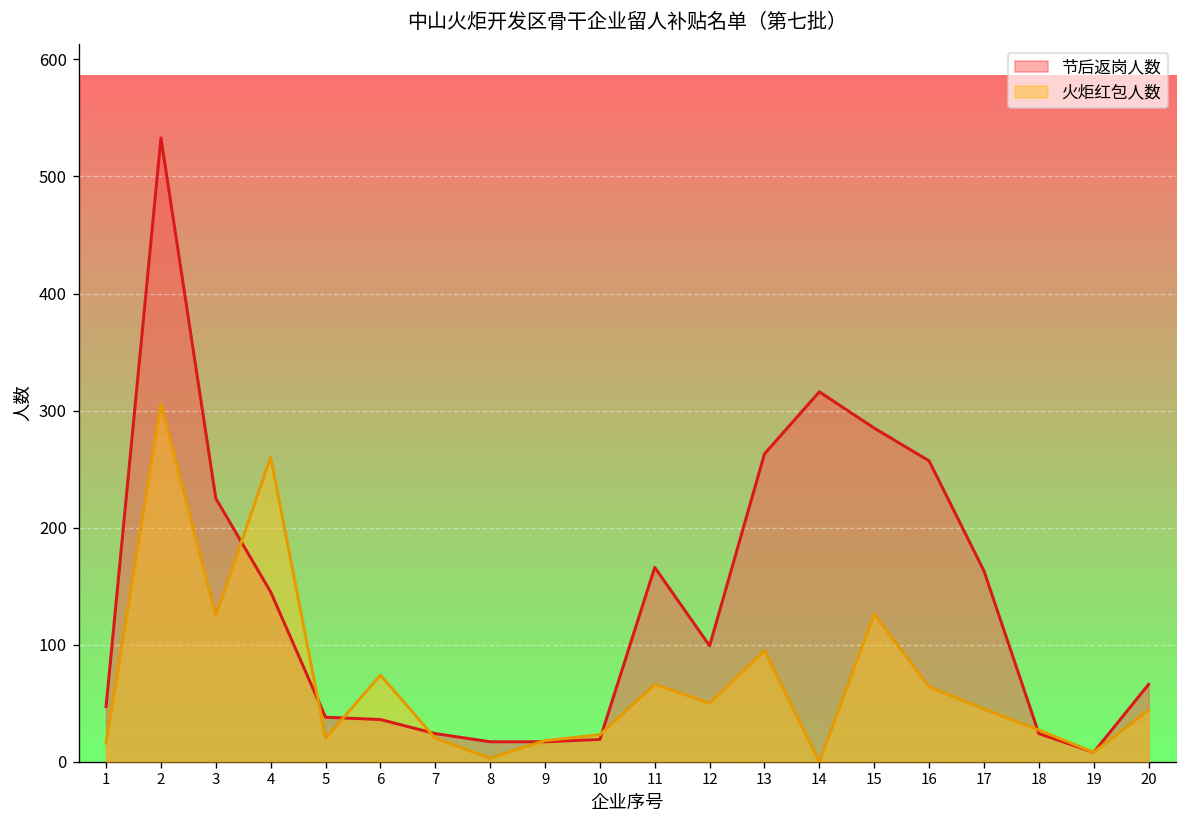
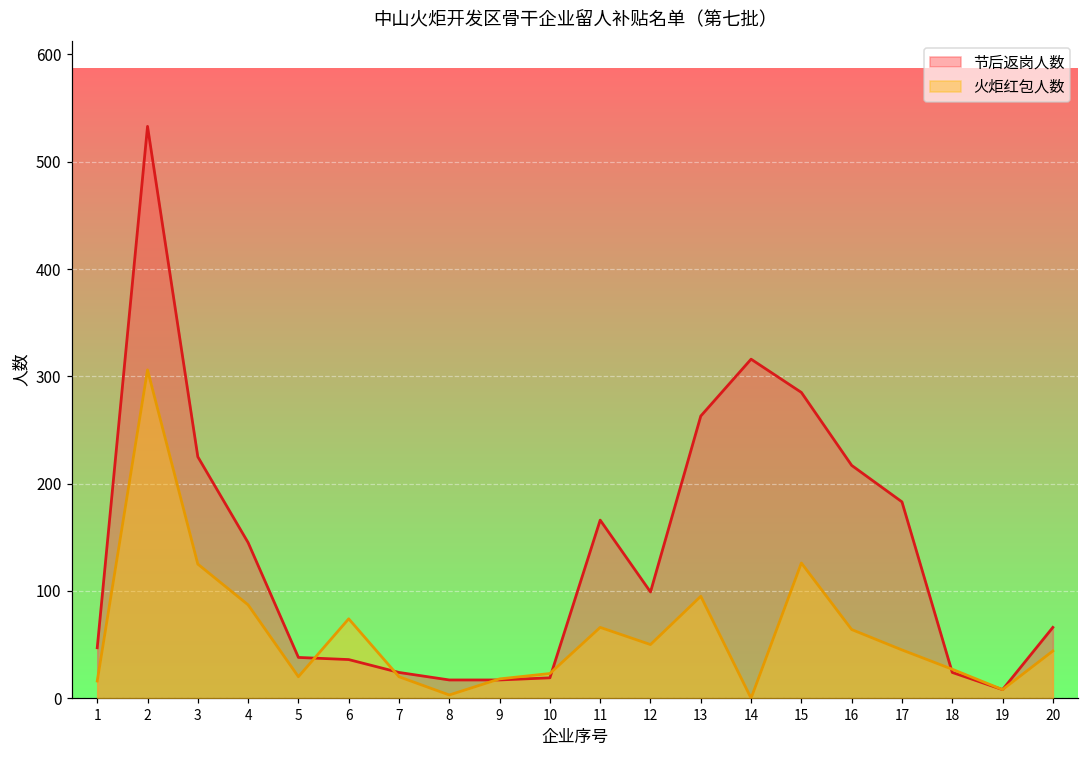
  {
    "节后返岗人数": {
      "1": 50,
      "2": 530,
      "3": 230,
      "4": 150,
      "5": 40,
      "6": 40,
      "7": 20,
      "8": 20,
      "10": 20,
      "11": 170,
      "12": 100,
      "13": 260,
      "14": 320,
      "15": 290,
-     "16": 260,
-     "17": 160,
+     "16": 220,
+     "17": 180,
      "18": 20,
      "20": 70
    },
    "火炬红包人数": {
      "1": 20,
      "2": 310,
      "3": 130,
-     "4": 260,
+     "4": 90,
      "5": 20,
      "6": 70,
      "7": 20,
      "8": 0,
      "10": 20,
      "11": 70,
      "12": 50,
      "13": 100,
      "14": 0,
      "15": 130,
      "16": 60,
      "17": 50,
      "18": 30,
      "20": 40
    }
  }
